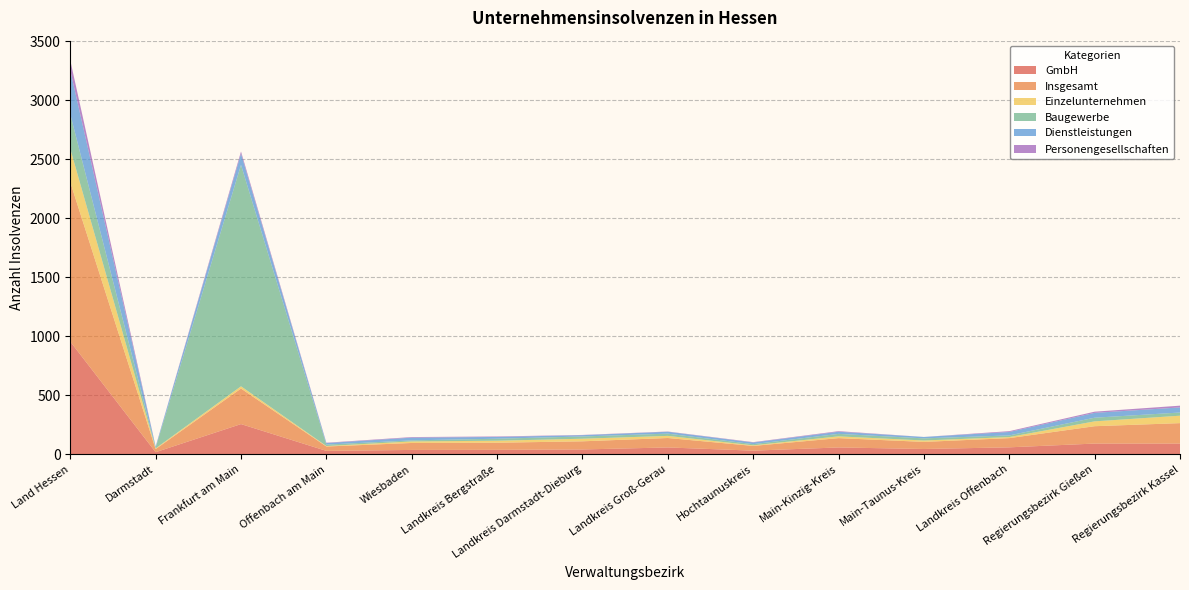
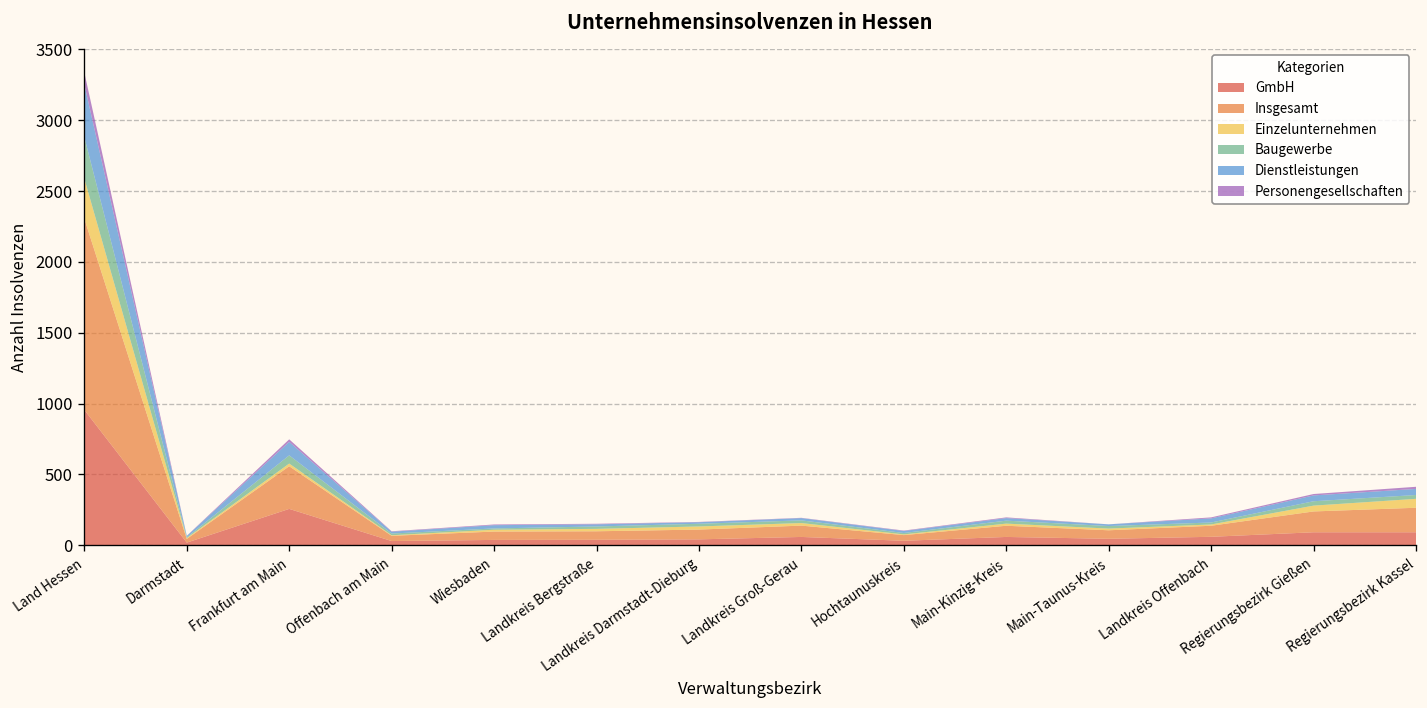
  {
    "Einzelunternehmen": {
      "Land Hessen": 280,
      "Regierungsbezirk Gießen": 40,
      "Regierungsbezirk Kassel": 60
    },
    "Baugewerbe": {
      "Land Hessen": 290,
-     "Frankfurt am Main": 1880,
+     "Frankfurt am Main": 60,
      "Regierungsbezirk Gießen": 30,
      "Regierungsbezirk Kassel": 30
    },
    "Dienstleistungen": {
      "Land Hessen": 370
    },
    "Personengesellschaften": {
      "Land Hessen": 90
    }
  }
